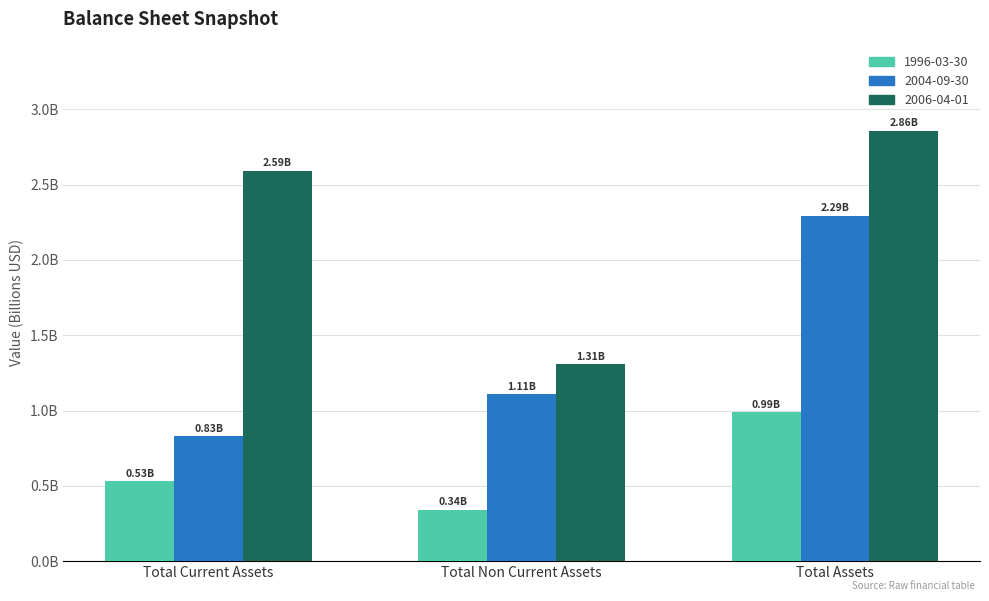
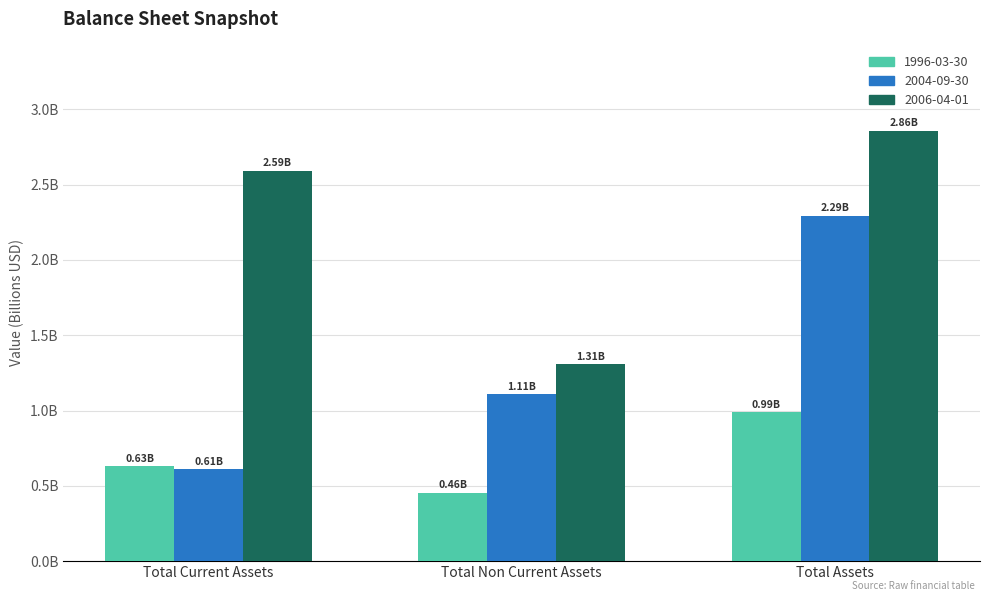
  {
    "1996-03-30": {
-     "Total Current Assets": "0.53B",
-     "Total Non Current Assets": "0.34B",
+     "Total Current Assets": "0.63B",
+     "Total Non Current Assets": "0.46B",
      "Total Assets": "0.99B"
    },
    "2004-09-30": {
-     "Total Current Assets": "0.83B",
+     "Total Current Assets": "0.61B",
      "Total Non Current Assets": "1.11B",
      "Total Assets": "2.29B"
    },
    "2006-04-01": {
      "Total Current Assets": "2.59B",
      "Total Non Current Assets": "1.31B",
      "Total Assets": "2.86B"
    }
  }
